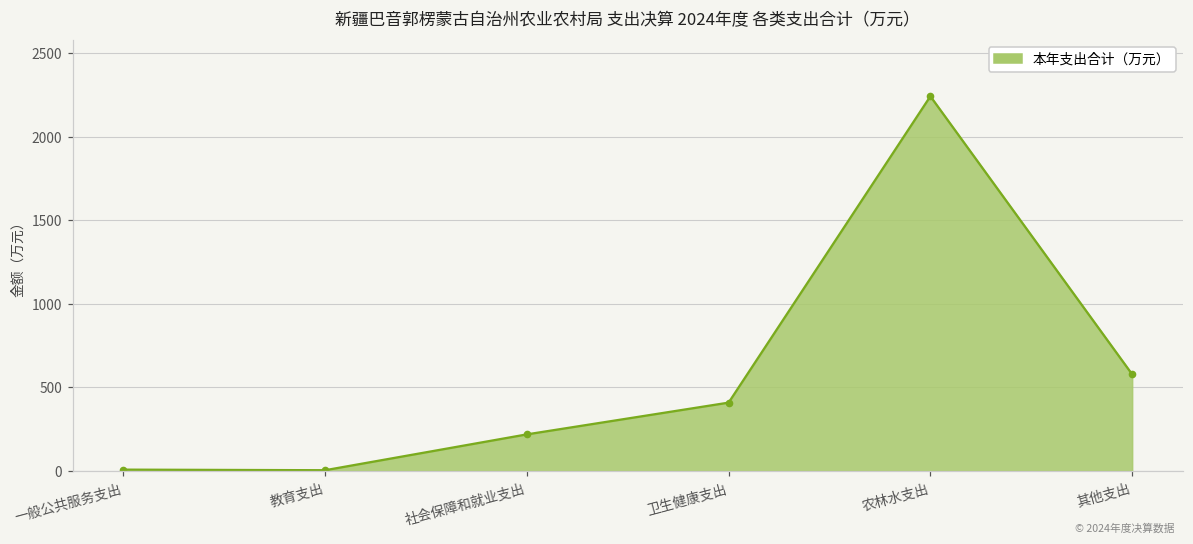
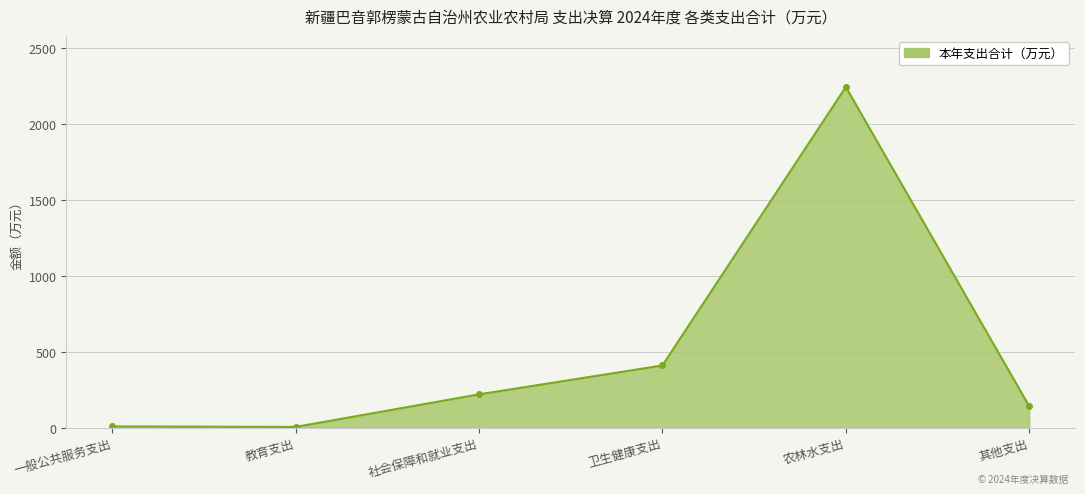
  {
    "一般公共服务支出": 10,
    "教育支出": 0,
    "社会保障和就业支出": 220,
    "卫生健康支出": 410,
    "农林水支出": 2240,
-   "其他支出": 580
+   "其他支出": 140
  }
